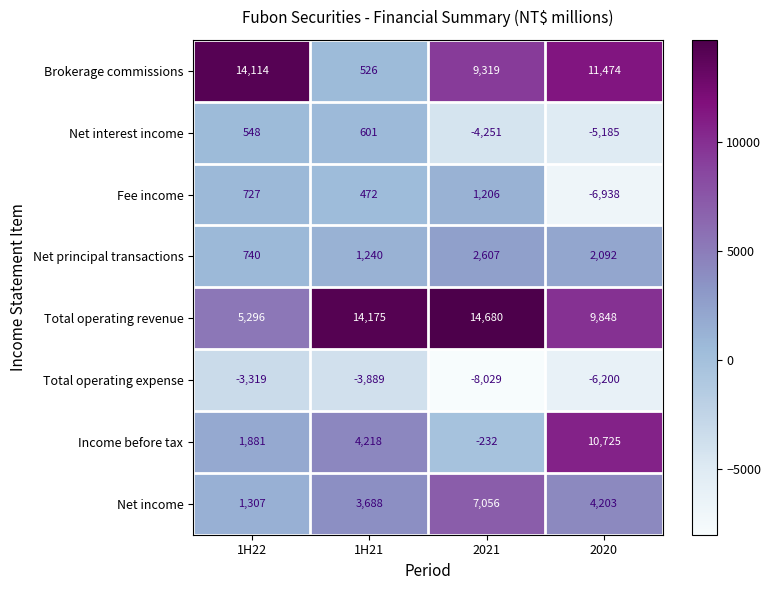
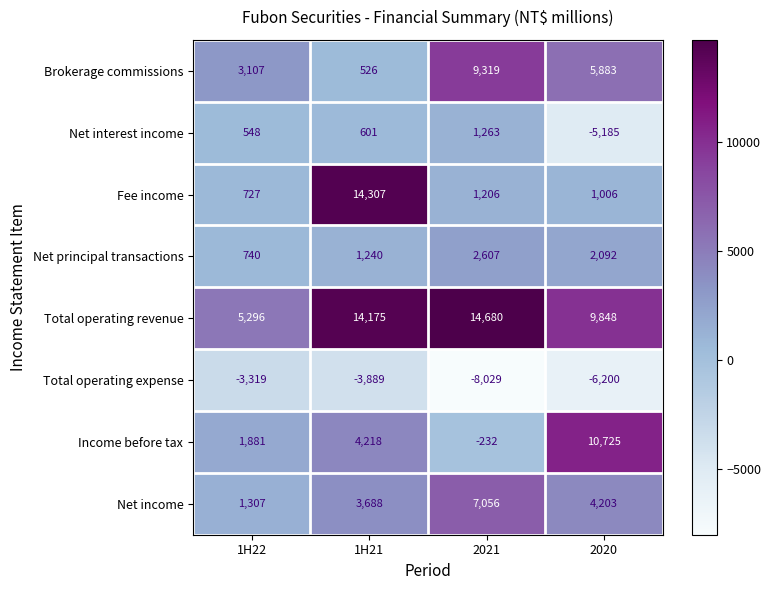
  {
    "Brokerage commissions": {
-     "1H22": "14,114",
+     "1H22": "3,107",
      "1H21": "526",
      "2021": "9,319",
-     "2020": "11,474"
+     "2020": "5,883"
    },
    "Net interest income": {
      "1H22": "548",
      "1H21": "601",
-     "2021": "-4,251",
+     "2021": "1,263",
      "2020": "-5,185"
    },
    "Fee income": {
      "1H22": "727",
-     "1H21": "472",
+     "1H21": "14,307",
      "2021": "1,206",
-     "2020": "-6,938"
+     "2020": "1,006"
    },
    "Net principal transactions": {
      "1H22": "740",
      "1H21": "1,240",
      "2021": "2,607",
      "2020": "2,092"
    },
    "Total operating revenue": {
      "1H22": "5,296",
      "1H21": "14,175",
      "2021": "14,680",
      "2020": "9,848"
    },
    "Total operating expense": {
      "1H22": "-3,319",
      "1H21": "-3,889",
      "2021": "-8,029",
      "2020": "-6,200"
    },
    "Income before tax": {
      "1H22": "1,881",
      "1H21": "4,218",
      "2021": "-232",
      "2020": "10,725"
    },
    "Net income": {
      "1H22": "1,307",
      "1H21": "3,688",
      "2021": "7,056",
      "2020": "4,203"
    }
  }
